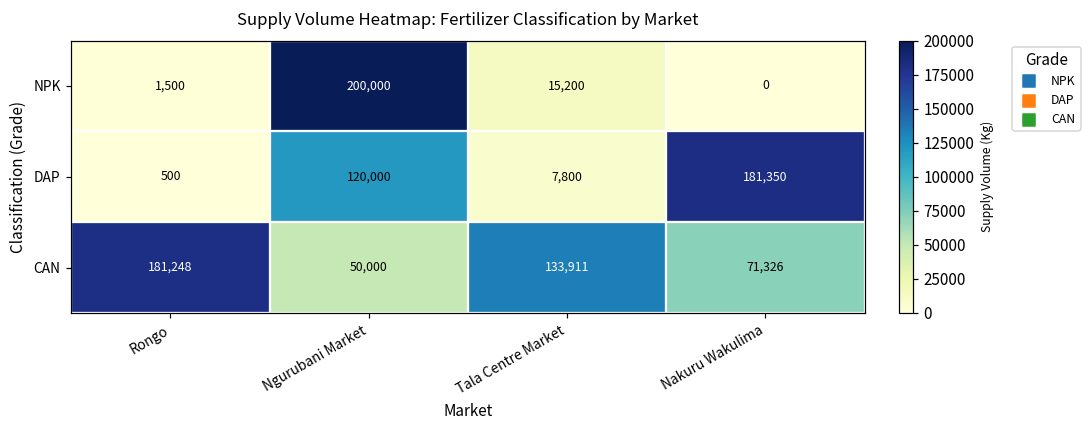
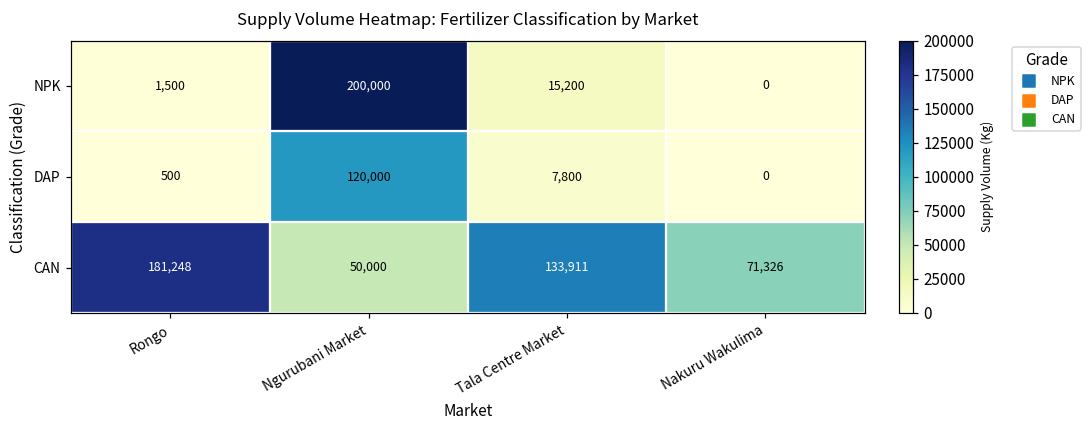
  {
    "NPK": {
      "Rongo": "1,500",
      "Ngurubani Market": "200,000",
      "Tala Centre Market": "15,200",
      "Nakuru Wakulima": "0"
    },
    "DAP": {
      "Rongo": "500",
      "Ngurubani Market": "120,000",
      "Tala Centre Market": "7,800",
-     "Nakuru Wakulima": "181,350"
+     "Nakuru Wakulima": "0"
    },
    "CAN": {
      "Rongo": "181,248",
      "Ngurubani Market": "50,000",
      "Tala Centre Market": "133,911",
      "Nakuru Wakulima": "71,326"
    }
  }
